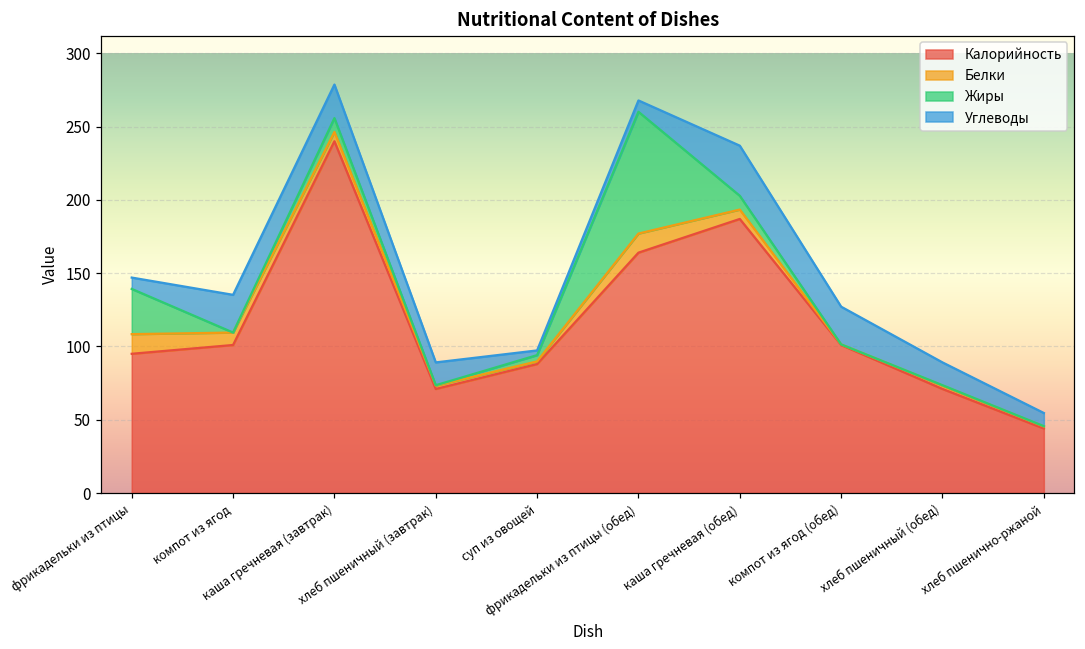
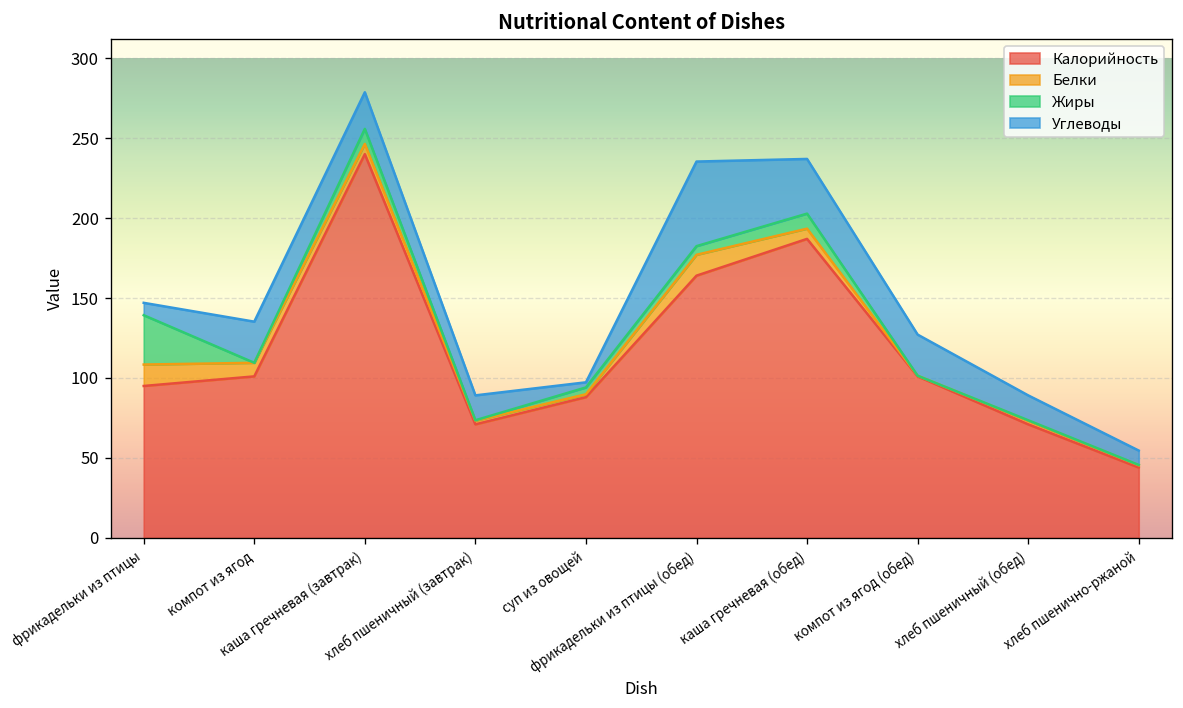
  {
    "Калорийность": {
      "фрикадельки из птицы": 95,
      "компот из ягод": 101,
      "каша гречневая (завтрак)": 240,
      "хлеб пшеничный (завтрак)": 71,
      "фрикадельки из птицы (обед)": 164,
      "каша гречневая (обед)": 187,
      "хлеб пшеничный (обед)": 71
    },
    "Белки": {
      "фрикадельки из птицы": 13,
      "каша гречневая (завтрак)": 6,
      "фрикадельки из птицы (обед)": 13,
      "каша гречневая (обед)": 6
    },
    "Жиры": {
      "фрикадельки из птицы": 31,
      "каша гречневая (завтрак)": 9,
      "суп из овощей": 4,
-     "фрикадельки из птицы (обед)": 83,
+     "фрикадельки из птицы (обед)": 5,
      "каша гречневая (обед)": 9
    },
    "Углеводы": {
      "фрикадельки из птицы": 8,
      "компот из ягод": 26,
      "каша гречневая (завтрак)": 23,
      "хлеб пшеничный (завтрак)": 16,
      "суп из овощей": 3,
-     "фрикадельки из птицы (обед)": 8,
+     "фрикадельки из птицы (обед)": 53,
      "каша гречневая (обед)": 34,
      "компот из ягод (обед)": 26,
      "хлеб пшеничный (обед)": 16,
      "хлеб пшенично-ржаной": 9
    }
  }
